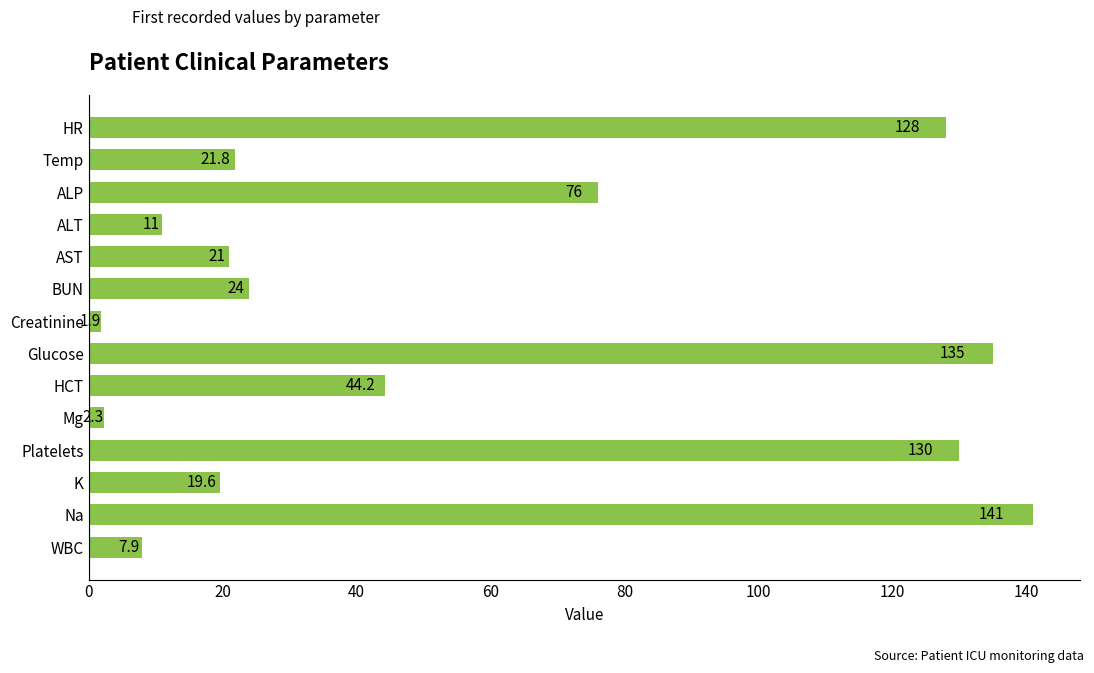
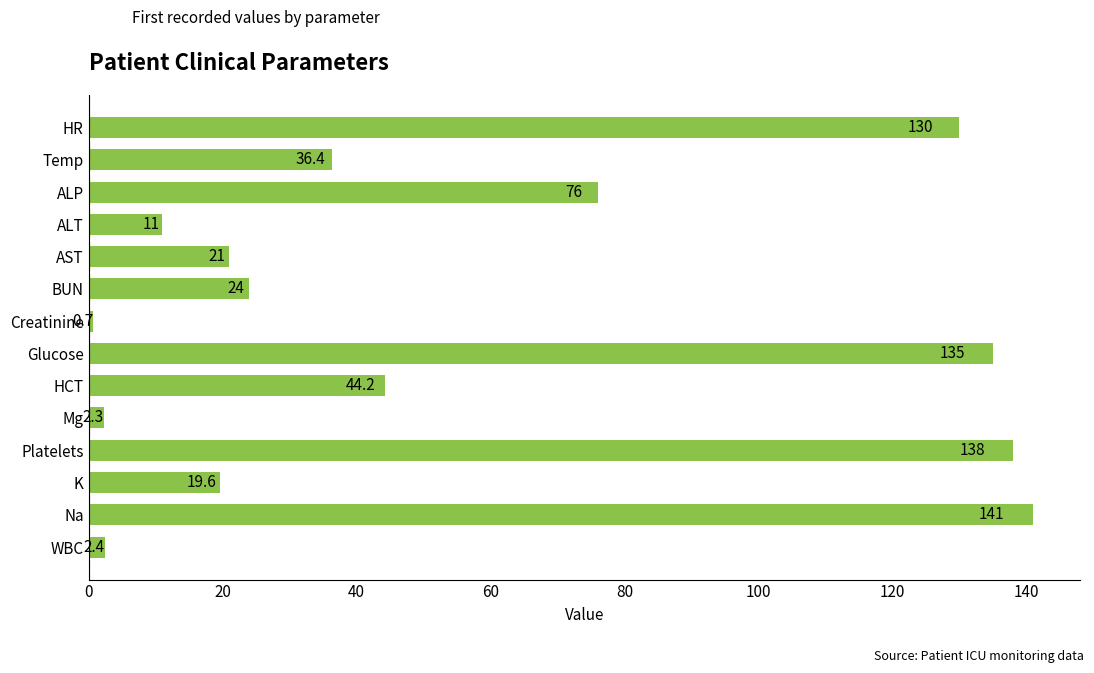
  {
-   "HR": 128,
-   "Temp": 21.8,
+   "HR": 130,
+   "Temp": 36.4,
    "ALP": 76,
    "ALT": 11,
    "AST": 21,
    "BUN": 24,
-   "Creatinine": 1.9,
+   "Creatinine": 0.7,
    "Glucose": 135,
    "HCT": 44.2,
    "Mg": 2.3,
-   "Platelets": 130,
+   "Platelets": 138,
    "K": 19.6,
    "Na": 141,
-   "WBC": 7.9
+   "WBC": 2.4
  }
